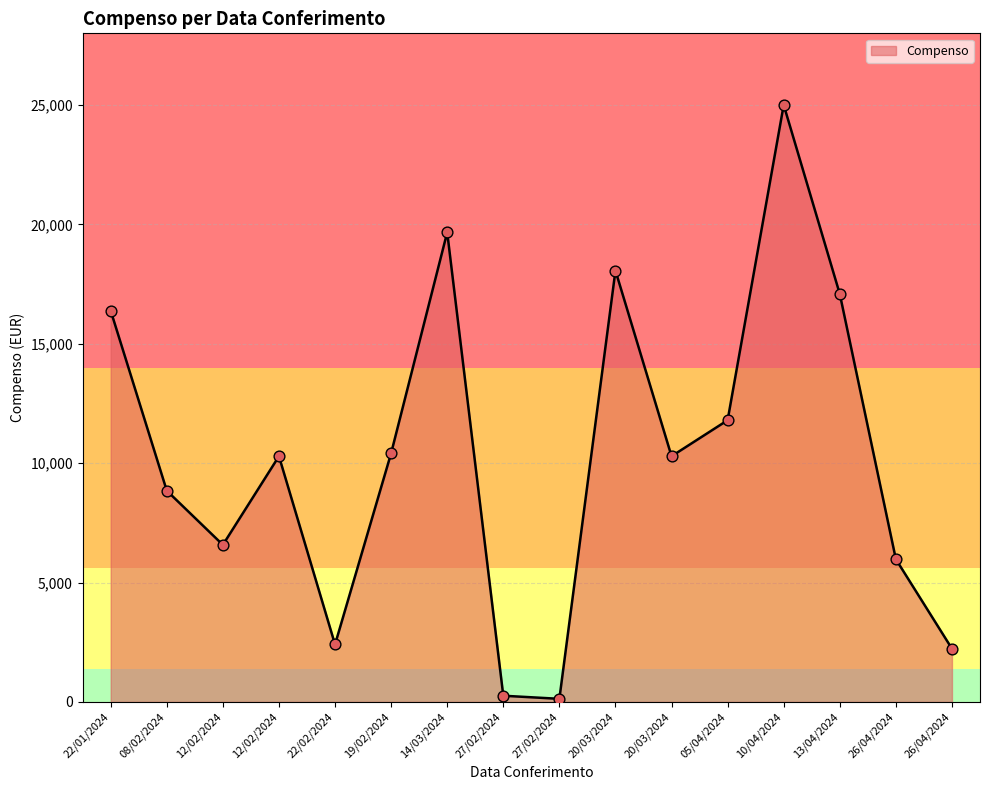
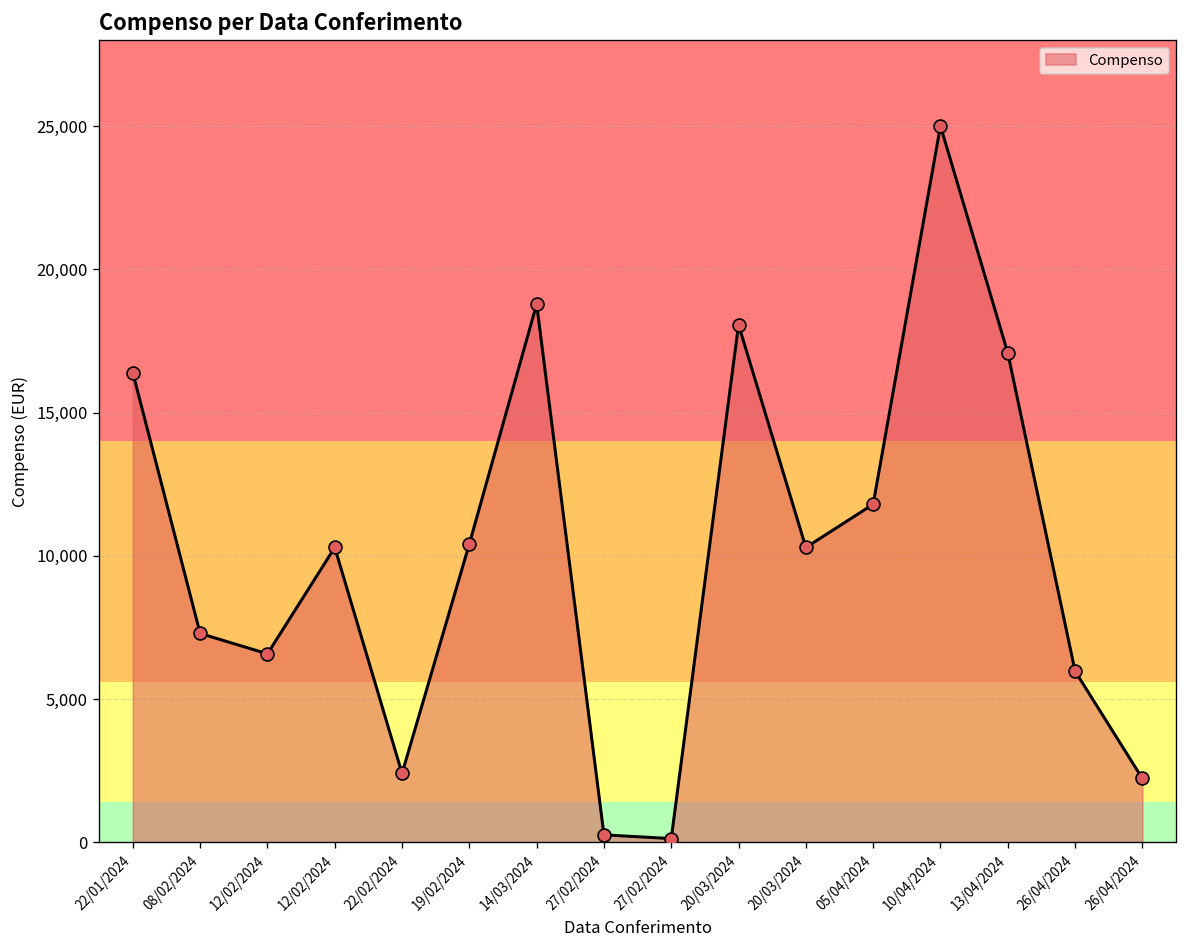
  {
    "22/01/2024": "16,400",
-   "08/02/2024": "8,800",
+   "08/02/2024": "7,300",
    "22/02/2024": "2,400",
    "19/02/2024": "10,400",
-   "14/03/2024": "19,700",
+   "14/03/2024": "18,800",
    "05/04/2024": "11,800",
    "10/04/2024": "25,000",
    "13/04/2024": "17,100"
  }
